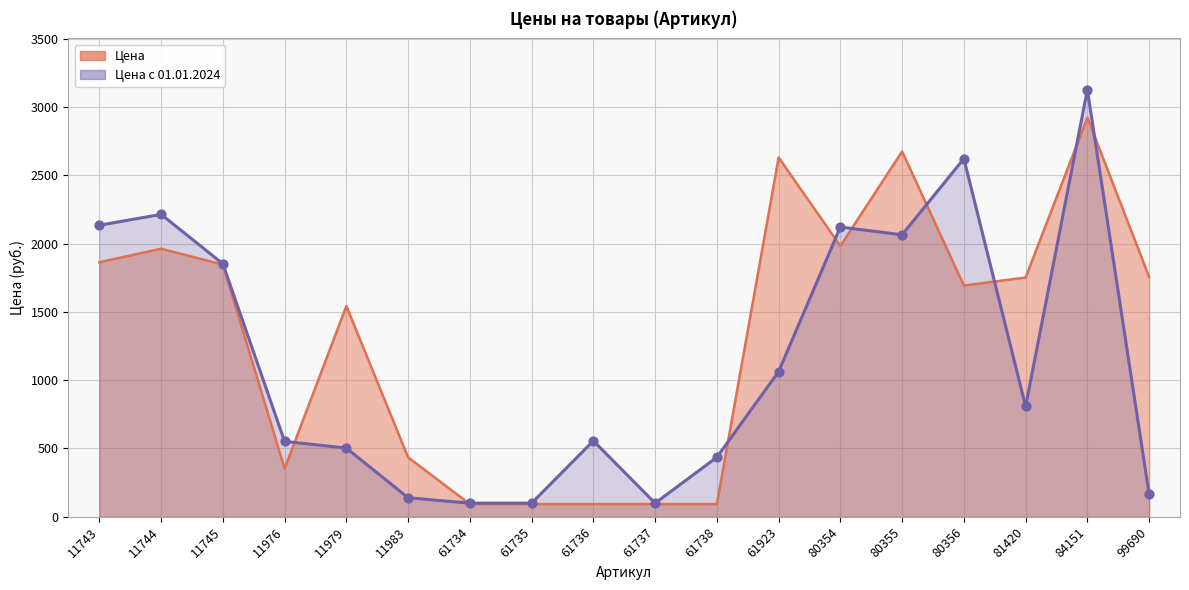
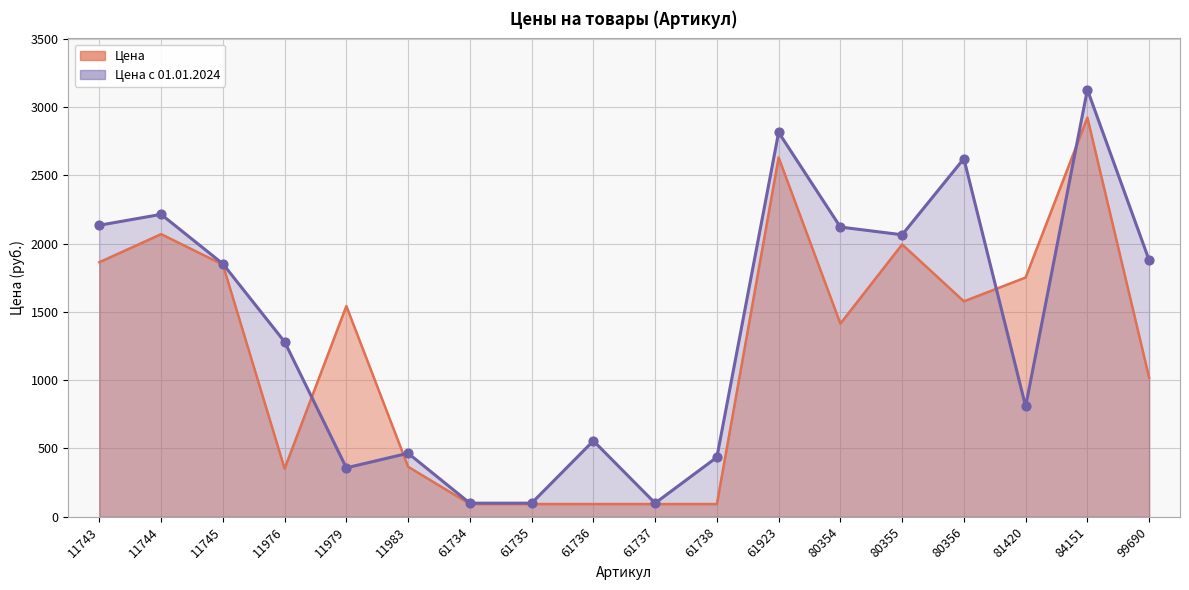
  {
    "Цена": {
      "11743": 1860,
-     "11744": 1960,
+     "11744": 2070,
      "11976": 350,
      "11979": 1540,
-     "11983": 430,
+     "11983": 370,
      "61736": 90,
      "61738": 90,
      "61923": 2630,
-     "80354": 1980,
-     "80355": 2670,
-     "80356": 1690,
+     "80354": 1410,
+     "80355": 1990,
+     "80356": 1580,
      "81420": 1750,
      "84151": 2920,
-     "99690": 1760
+     "99690": 1020
    },
    "Цена с 01.01.2024": {
      "11743": 2130,
      "11744": 2210,
-     "11976": 550,
-     "11979": 500,
-     "11983": 140,
+     "11976": 1280,
+     "11979": 360,
+     "11983": 470,
      "61736": 560,
      "61738": 440,
-     "61923": 1060,
+     "61923": 2810,
      "80354": 2120,
      "80355": 2060,
      "80356": 2620,
      "81420": 810,
      "84151": 3130,
-     "99690": 160
+     "99690": 1880
    }
  }
